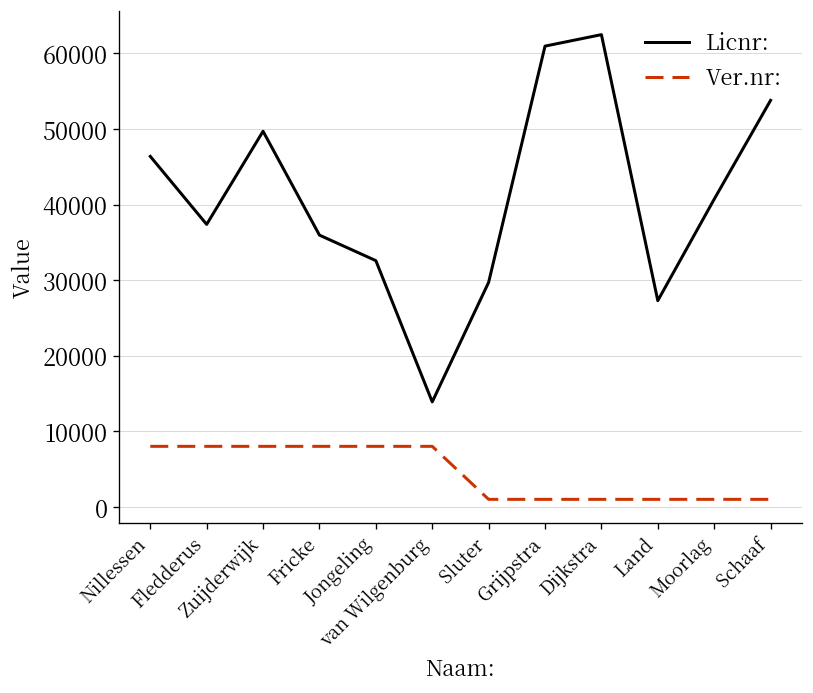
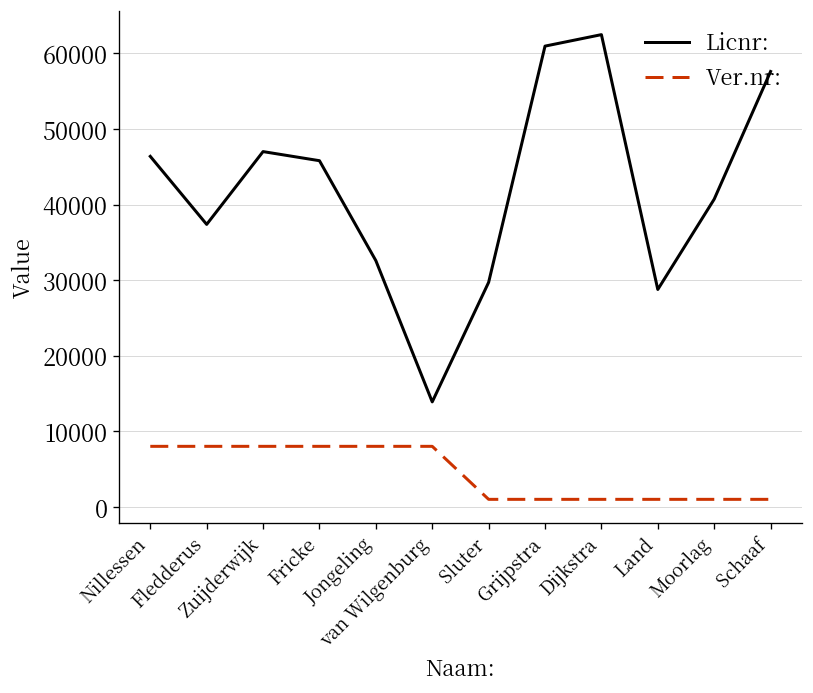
  {
    "Licnr:": {
      "Nillessen": 46000,
      "Fledderus": 37000,
-     "Zuijderwijk": 50000,
-     "Fricke": 36000,
+     "Zuijderwijk": 47000,
+     "Fricke": 46000,
      "Jongeling": 33000,
      "van Wilgenburg": 14000,
      "Sluter": 30000,
      "Grijpstra": 61000,
      "Dijkstra": 62000,
-     "Land": 27000,
+     "Land": 29000,
      "Moorlag": 41000,
-     "Schaaf": 54000
+     "Schaaf": 58000
    },
    "Ver.nr:": {
      "Nillessen": 8000,
      "Fledderus": 8000,
      "Zuijderwijk": 8000,
      "Fricke": 8000,
      "Jongeling": 8000,
      "van Wilgenburg": 8000,
      "Sluter": 1000,
      "Grijpstra": 1000,
      "Dijkstra": 1000,
      "Land": 1000,
      "Moorlag": 1000,
      "Schaaf": 1000
    }
  }
